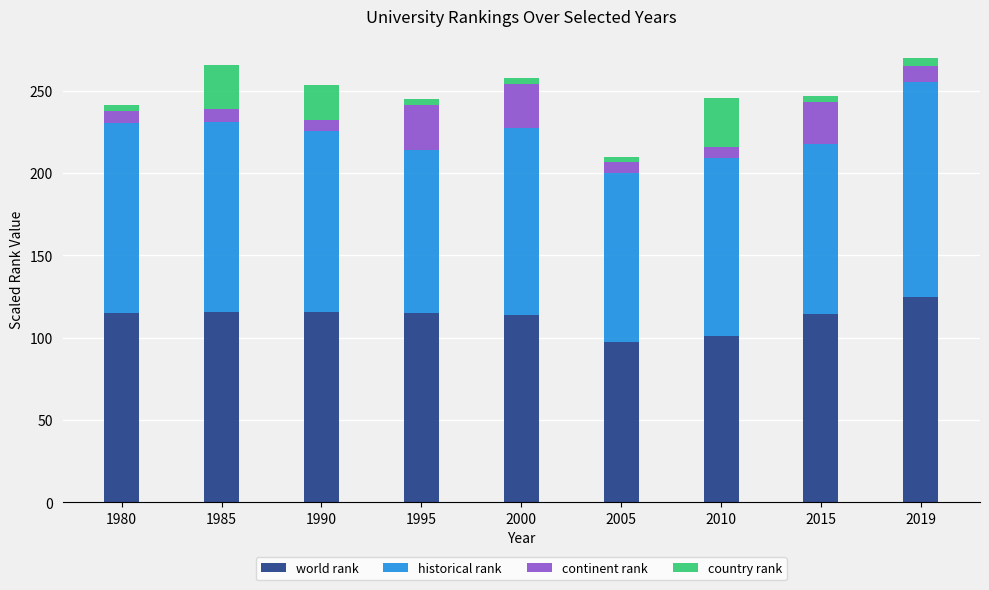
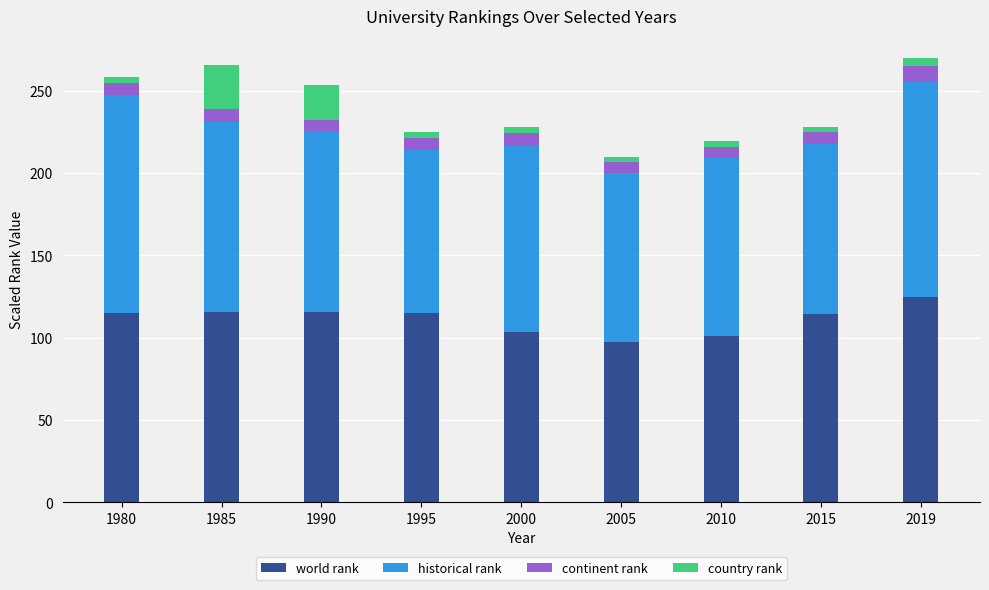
  {
    "world rank": {
      "1980": 115,
      "1985": 116,
      "1990": 115,
      "1995": 115,
-     "2000": 114,
+     "2000": 103,
      "2005": 97,
      "2010": 101,
      "2015": 114,
      "2019": 125
    },
    "historical rank": {
-     "1980": 115,
+     "1980": 132,
      "1985": 116,
      "1990": 110,
      "1995": 99,
      "2000": 114,
      "2005": 103,
      "2010": 108,
      "2015": 103,
      "2019": 130
    },
    "continent rank": {
      "1980": 7,
      "1985": 7,
      "1990": 7,
-     "1995": 27,
-     "2000": 27,
+     "1995": 7,
+     "2000": 7,
      "2005": 6,
      "2010": 7,
-     "2015": 25,
+     "2015": 7,
      "2019": 10
    },
    "country rank": {
      "1980": 4,
      "1985": 27,
      "1990": 21,
      "1995": 4,
      "2000": 4,
      "2005": 3,
-     "2010": 30,
+     "2010": 4,
      "2015": 4,
      "2019": 5
    }
  }
